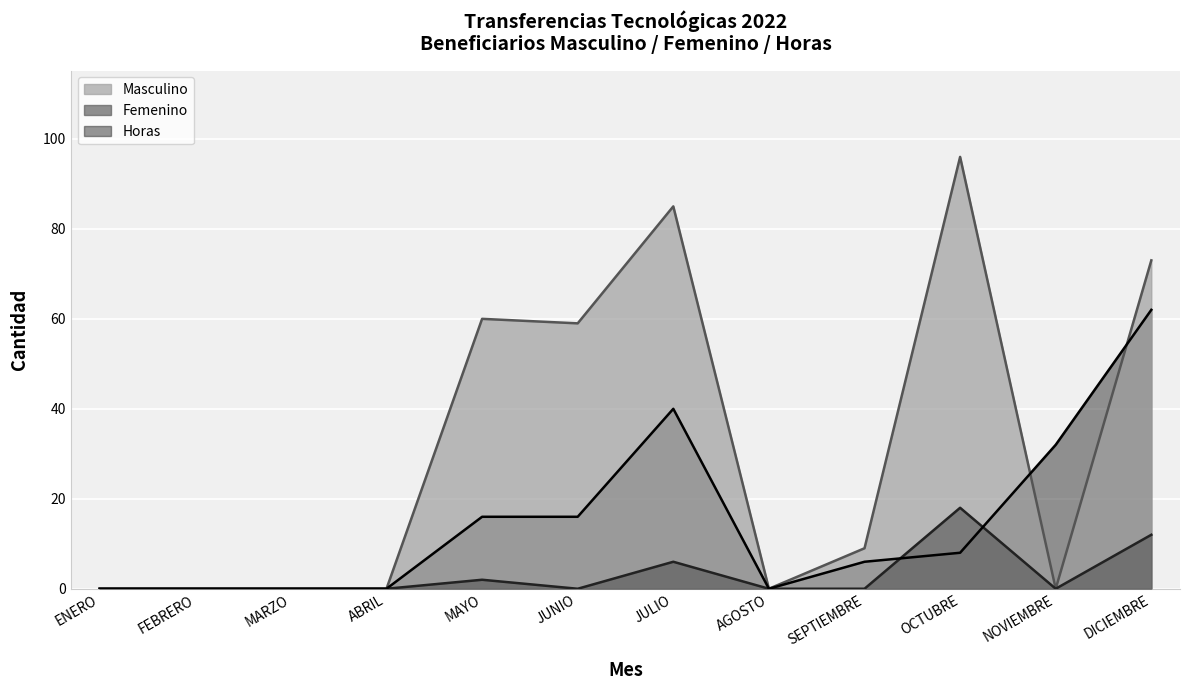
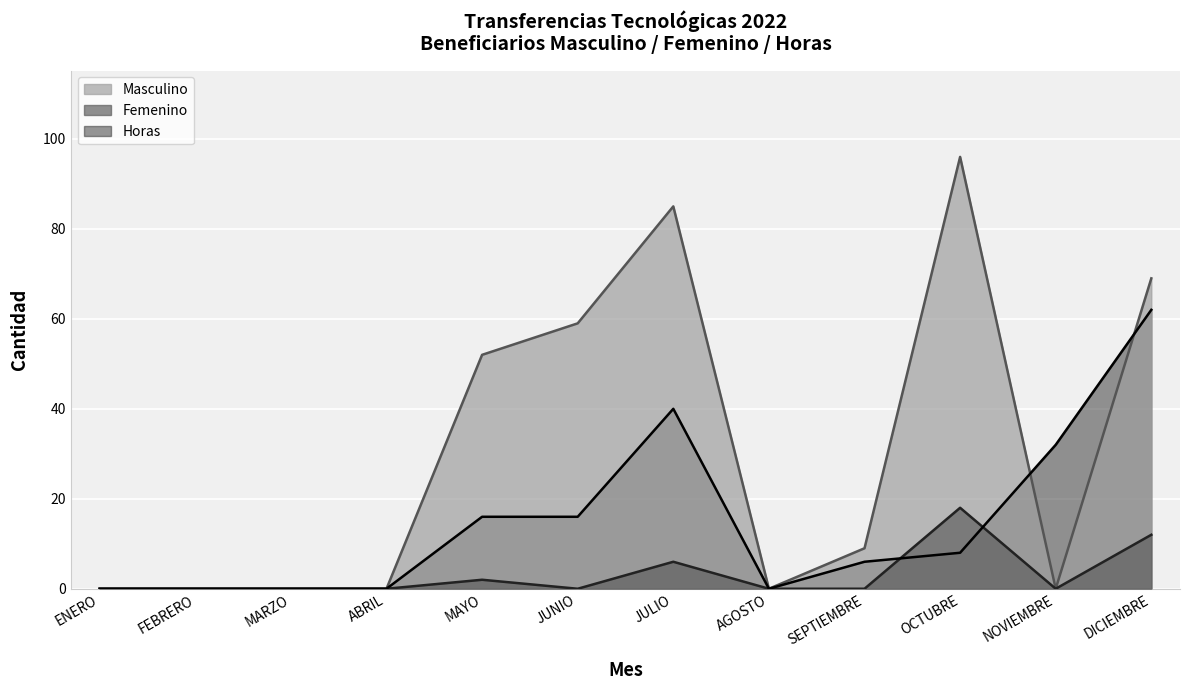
  {
    "Masculino": {
-     "MAYO": 60,
+     "MAYO": 52,
      "JUNIO": 59,
      "JULIO": 85,
      "SEPTIEMBRE": 9,
      "OCTUBRE": 96,
-     "DICIEMBRE": 73
+     "DICIEMBRE": 69
    }
  }
